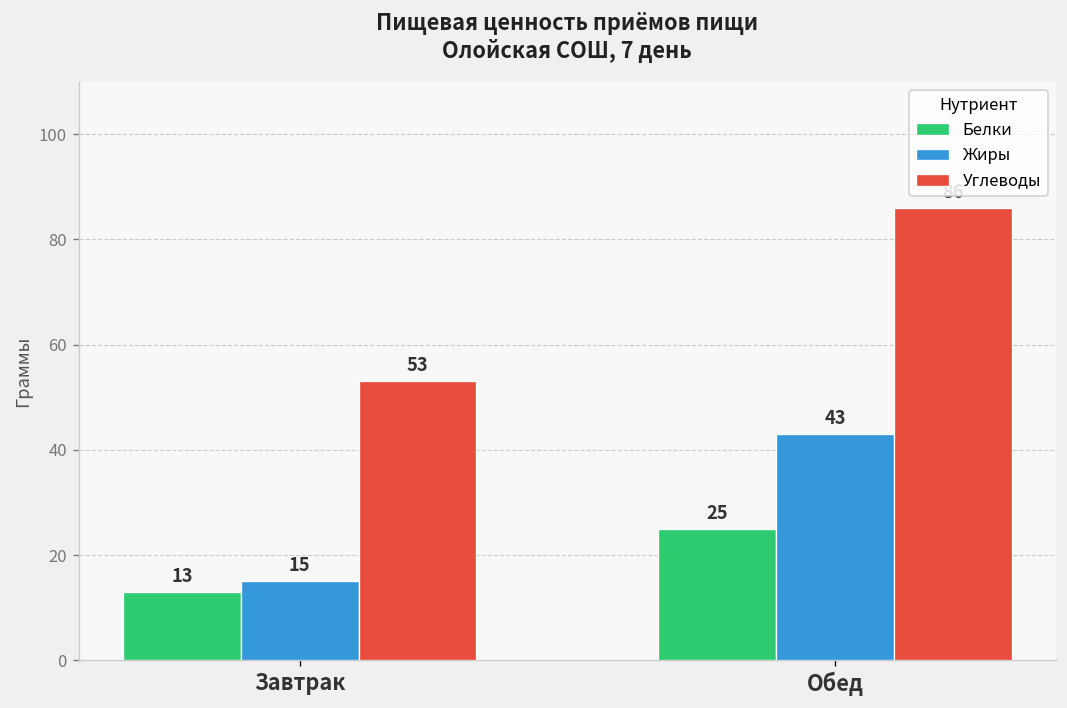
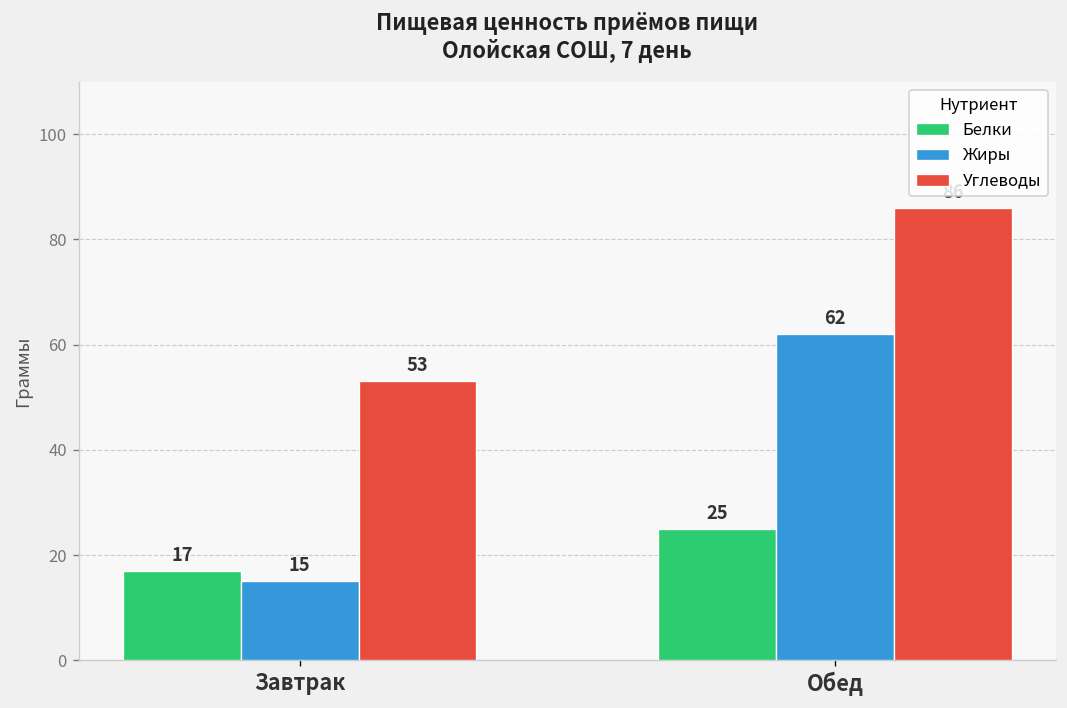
  {
    "Белки": {
-     "Завтрак": 13,
+     "Завтрак": 17,
      "Обед": 25
    },
    "Жиры": {
      "Завтрак": 15,
-     "Обед": 43
+     "Обед": 62
    },
    "Углеводы": {
      "Завтрак": 53
    }
  }
